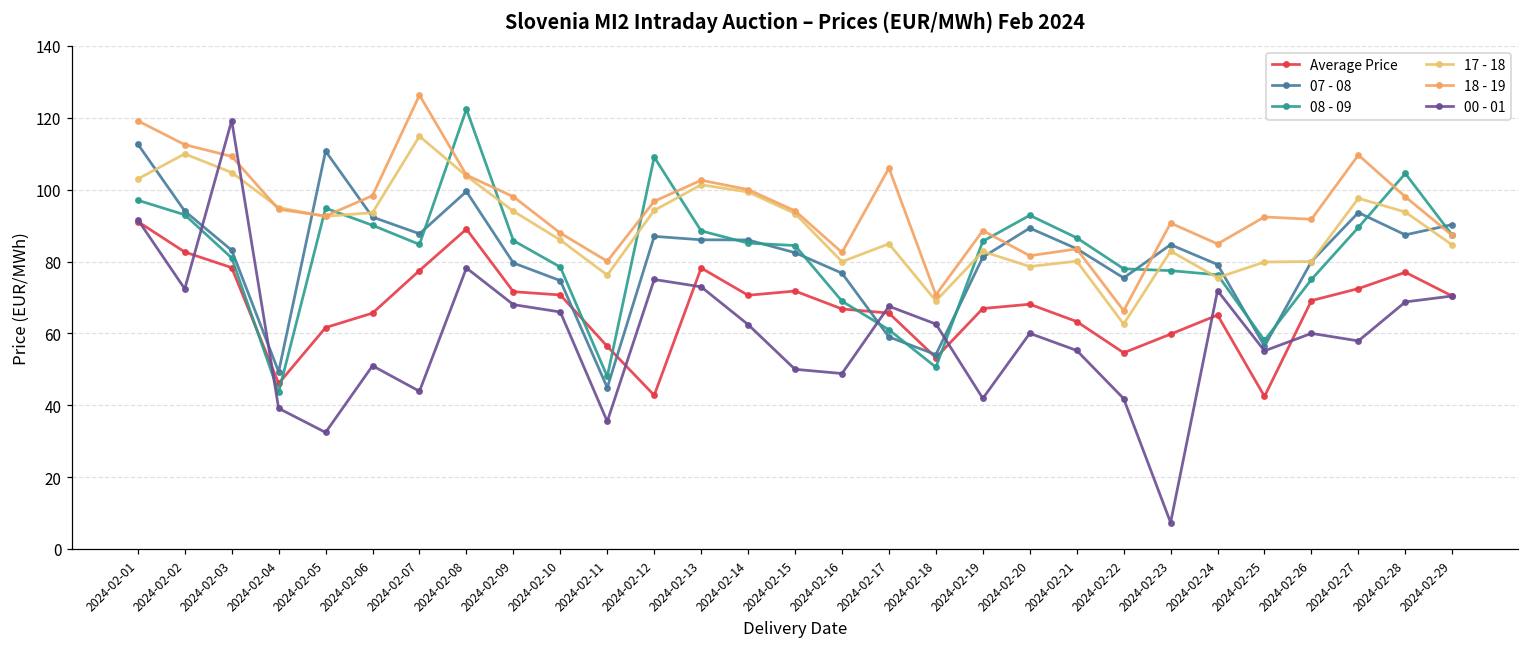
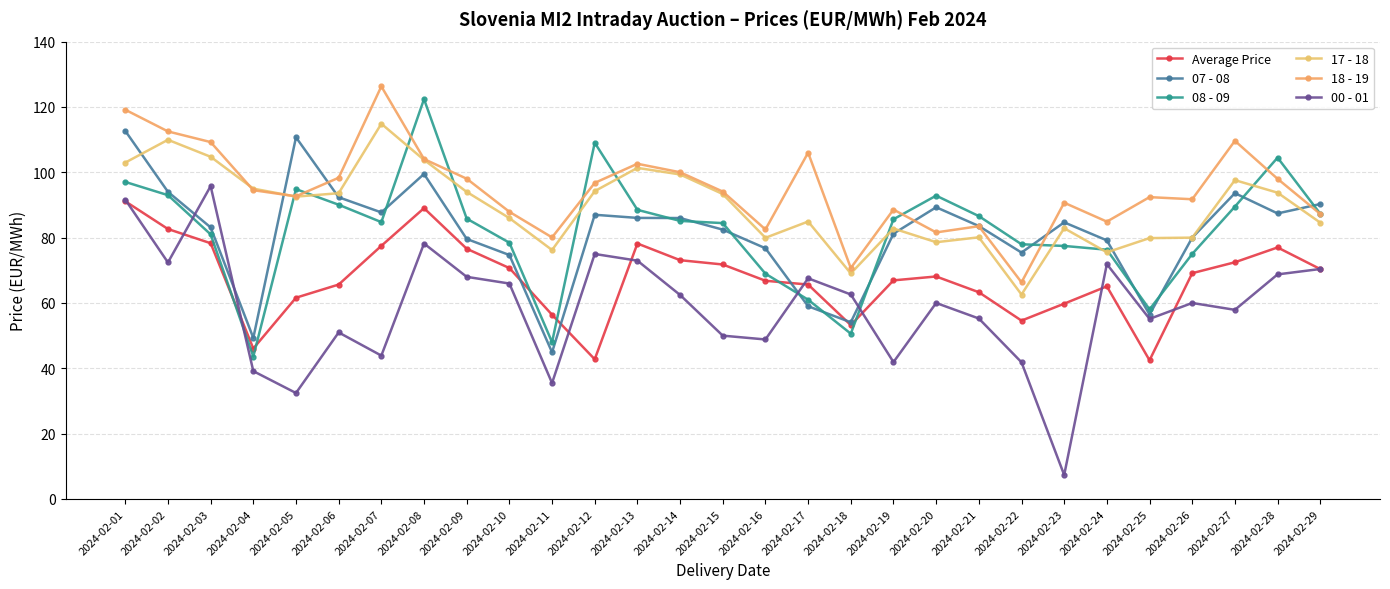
  {
    "Average Price": {
      "2024-02-02": 83,
      "2024-02-03": 78,
      "2024-02-04": 46,
      "2024-02-05": 62,
      "2024-02-06": 66,
      "2024-02-07": 77,
      "2024-02-08": 89,
-     "2024-02-09": 72,
+     "2024-02-09": 77,
      "2024-02-10": 71,
      "2024-02-11": 56,
      "2024-02-12": 43,
      "2024-02-13": 78,
-     "2024-02-14": 71,
+     "2024-02-14": 73,
      "2024-02-15": 72,
      "2024-02-16": 67,
      "2024-02-17": 66,
      "2024-02-18": 53,
      "2024-02-19": 67,
      "2024-02-20": 68,
      "2024-02-21": 63,
      "2024-02-22": 55,
      "2024-02-23": 60,
      "2024-02-24": 65,
      "2024-02-25": 42,
      "2024-02-26": 69,
      "2024-02-27": 72,
      "2024-02-28": 77
    },
    "00 - 01": {
      "2024-02-02": 72,
-     "2024-02-03": 119,
+     "2024-02-03": 96,
      "2024-02-04": 39,
      "2024-02-05": 32,
      "2024-02-06": 51,
      "2024-02-07": 44,
      "2024-02-08": 78,
      "2024-02-09": 68,
      "2024-02-10": 66,
      "2024-02-11": 35,
      "2024-02-12": 75,
      "2024-02-13": 73,
      "2024-02-14": 62,
      "2024-02-15": 50,
      "2024-02-16": 49,
      "2024-02-17": 68,
      "2024-02-18": 63,
      "2024-02-19": 42,
      "2024-02-20": 60,
      "2024-02-21": 55,
      "2024-02-22": 42,
      "2024-02-23": 7,
      "2024-02-24": 72,
      "2024-02-25": 55,
      "2024-02-26": 60,
      "2024-02-27": 58,
      "2024-02-28": 69
    }
  }
